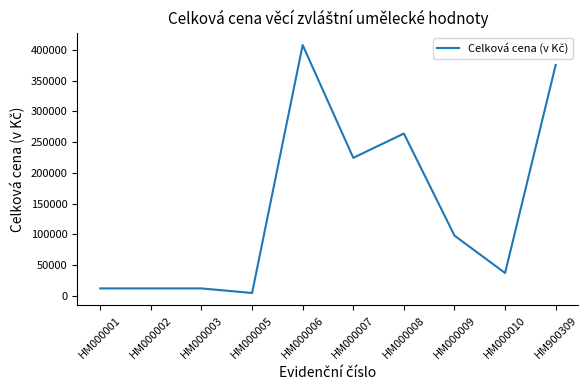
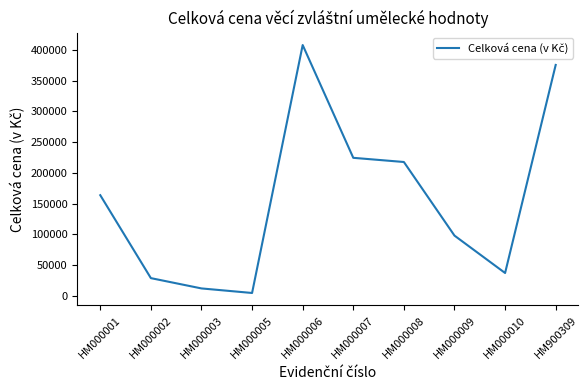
  {
-   "HM000001": 10000,
-   "HM000002": 10000,
+   "HM000001": 160000,
+   "HM000002": 30000,
    "HM000003": 10000,
    "HM000005": 0,
    "HM000006": 410000,
    "HM000007": 220000,
-   "HM000008": 260000,
+   "HM000008": 220000,
    "HM000009": 100000,
    "HM000010": 40000,
    "HM900309": 380000
  }
